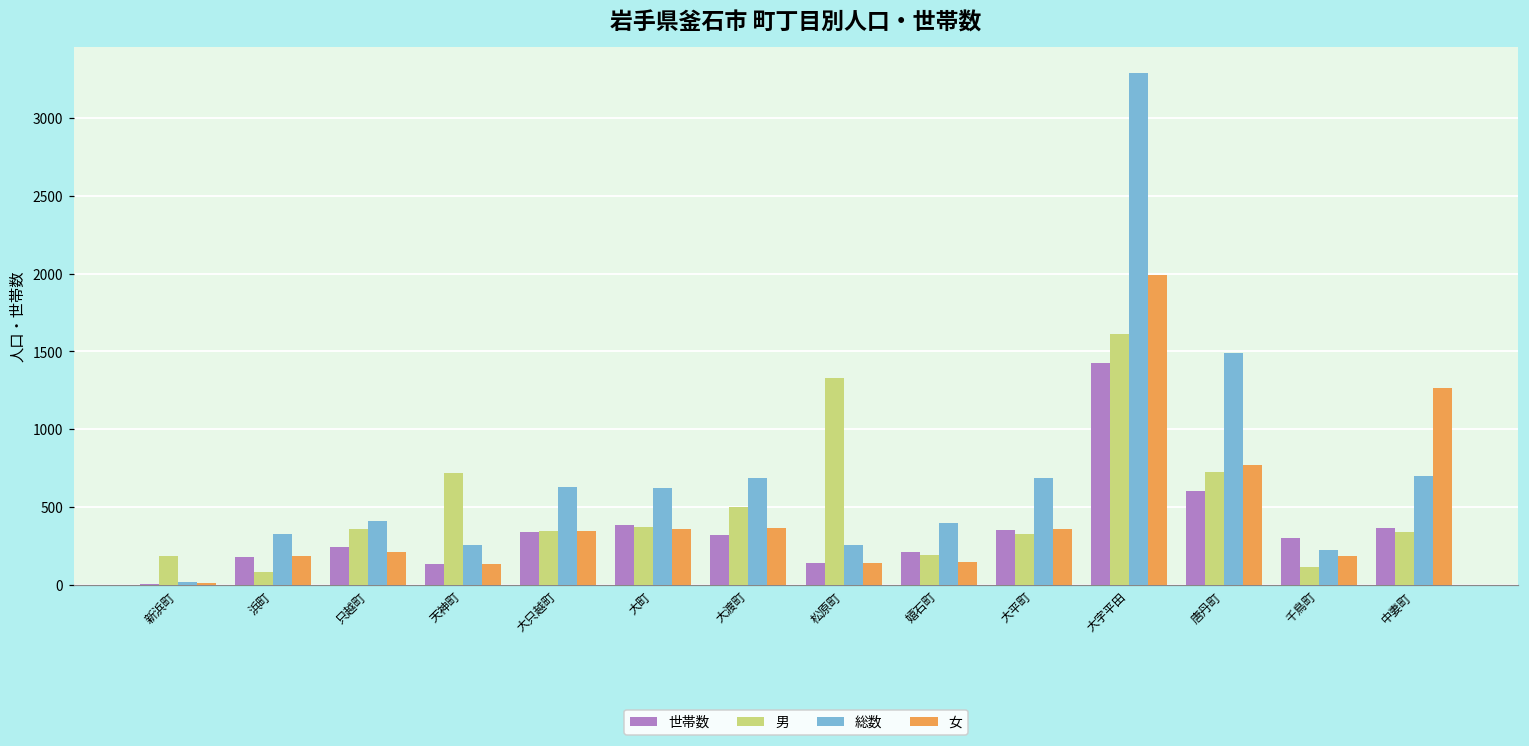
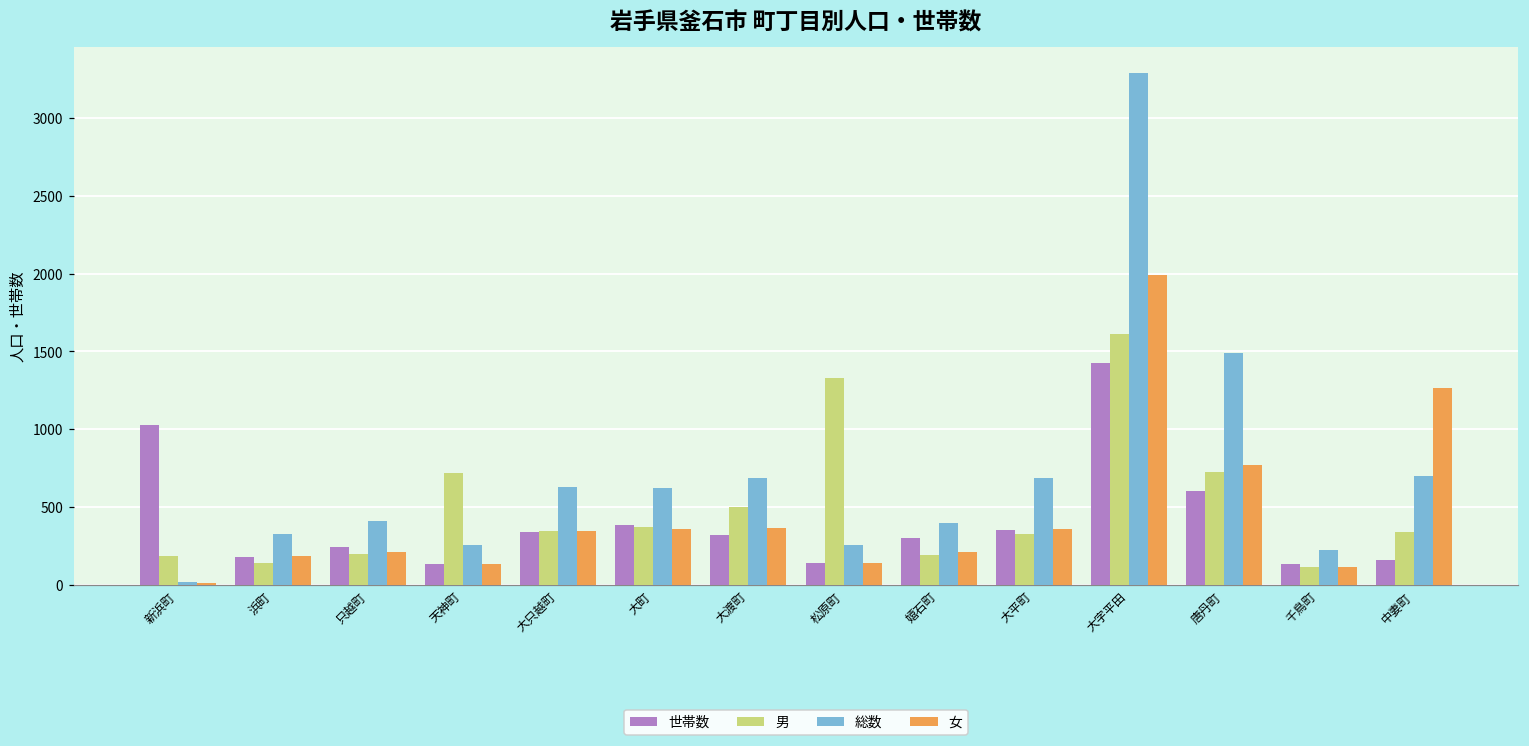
  {
    "世帯数": {
-     "新浜町": 10,
+     "新浜町": 1020,
      "浜町": 180,
      "只越町": 240,
      "天神町": 130,
      "大只越町": 340,
      "大町": 380,
      "大渡町": 320,
      "松原町": 140,
-     "嬉石町": 210,
+     "嬉石町": 300,
      "大平町": 350,
      "大字平田": 1430,
      "唐丹町": 600,
-     "千鳥町": 300,
-     "中妻町": 360
+     "千鳥町": 130,
+     "中妻町": 160
    },
    "男": {
      "新浜町": 190,
-     "浜町": 80,
-     "只越町": 360,
+     "浜町": 140,
+     "只越町": 200,
      "天神町": 720,
      "大只越町": 350,
      "大町": 370,
      "大渡町": 500,
      "松原町": 1330,
      "嬉石町": 190,
      "大平町": 330,
      "大字平田": 1610,
      "唐丹町": 720,
      "千鳥町": 110,
      "中妻町": 340
    },
    "総数": {
      "新浜町": 20,
      "浜町": 320,
      "只越町": 410,
      "天神町": 260,
      "大只越町": 630,
      "大町": 620,
      "大渡町": 690,
      "松原町": 260,
      "嬉石町": 400,
      "大平町": 690,
      "大字平田": 3290,
      "唐丹町": 1490,
      "千鳥町": 220,
      "中妻町": 700
    },
    "女": {
      "浜町": 190,
      "只越町": 210,
      "天神町": 130,
      "大只越町": 340,
      "大町": 360,
      "大渡町": 370,
      "松原町": 140,
-     "嬉石町": 150,
+     "嬉石町": 210,
      "大平町": 360,
      "大字平田": 1990,
      "唐丹町": 770,
-     "千鳥町": 190,
+     "千鳥町": 110,
      "中妻町": 1270
    }
  }
